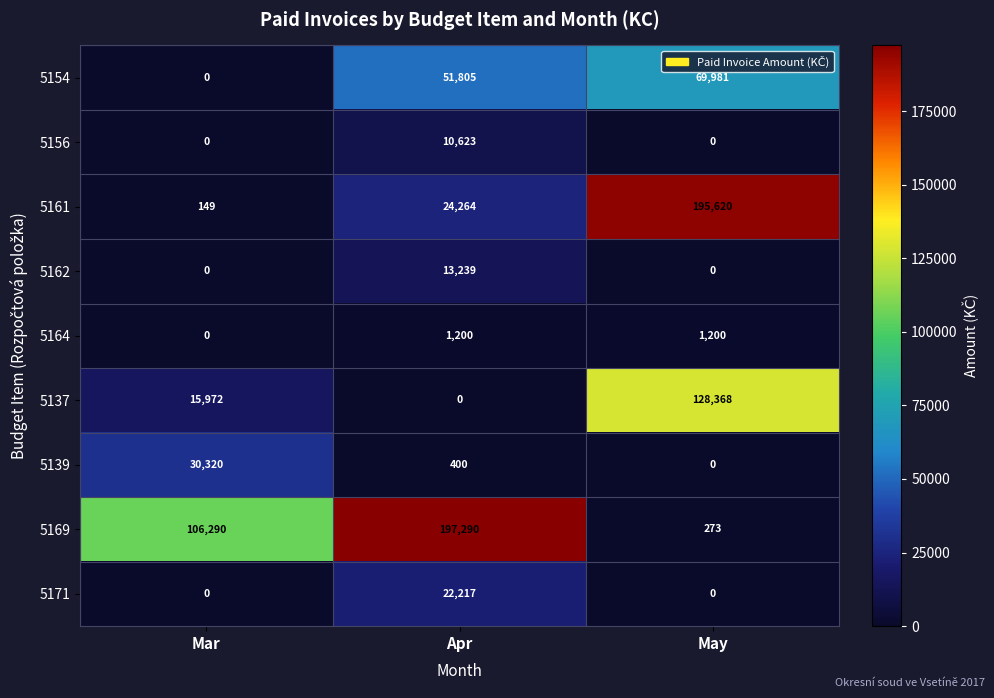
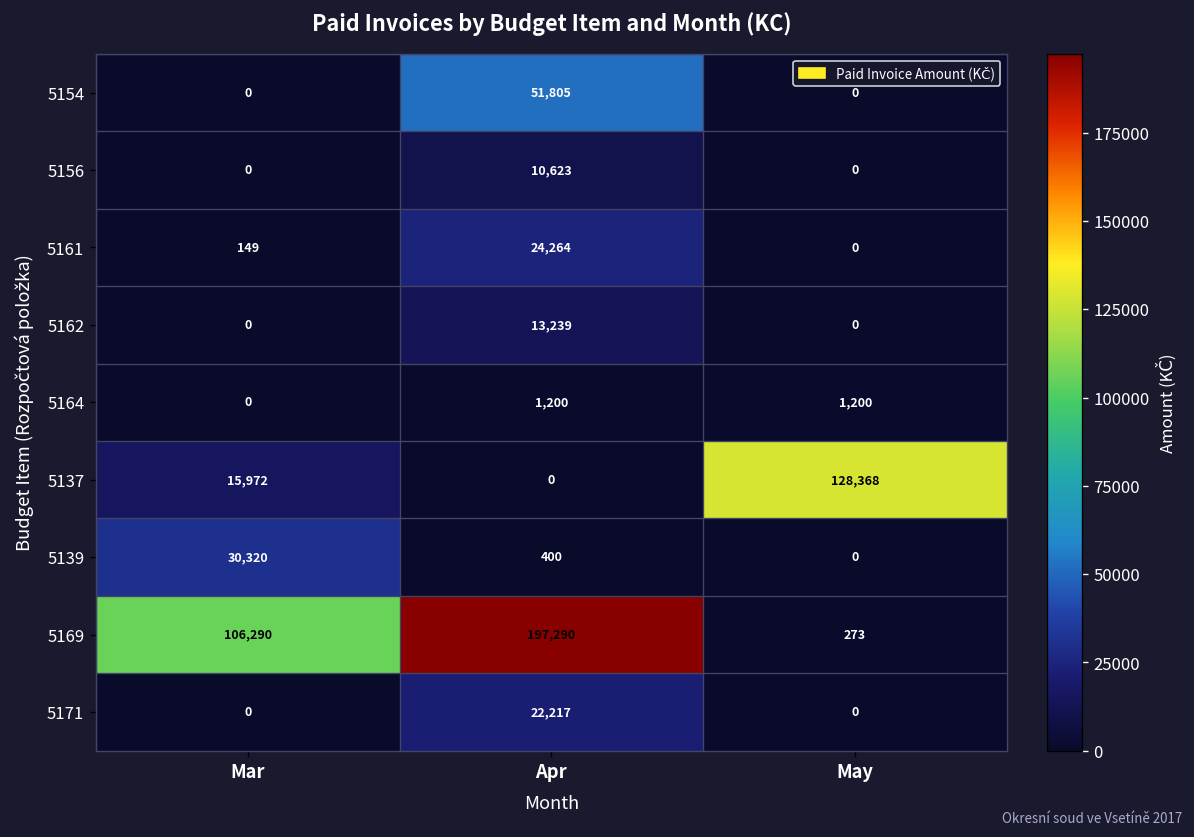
  {
    "5154": {
      "Mar": "0",
      "Apr": "51,805",
-     "May": "69,981"
+     "May": "0"
    },
    "5156": {
      "Mar": "0",
      "Apr": "10,623",
      "May": "0"
    },
    "5161": {
      "Mar": "149",
      "Apr": "24,264",
-     "May": "195,620"
+     "May": "0"
    },
    "5162": {
      "Mar": "0",
      "Apr": "13,239",
      "May": "0"
    },
    "5164": {
      "Mar": "0",
      "Apr": "1,200",
      "May": "1,200"
    },
    "5137": {
      "Mar": "15,972",
      "Apr": "0",
      "May": "128,368"
    },
    "5139": {
      "Mar": "30,320",
      "Apr": "400",
      "May": "0"
    },
    "5169": {
      "Mar": "106,290",
      "Apr": "197,290",
      "May": "273"
    },
    "5171": {
      "Mar": "0",
      "Apr": "22,217",
      "May": "0"
    }
  }
